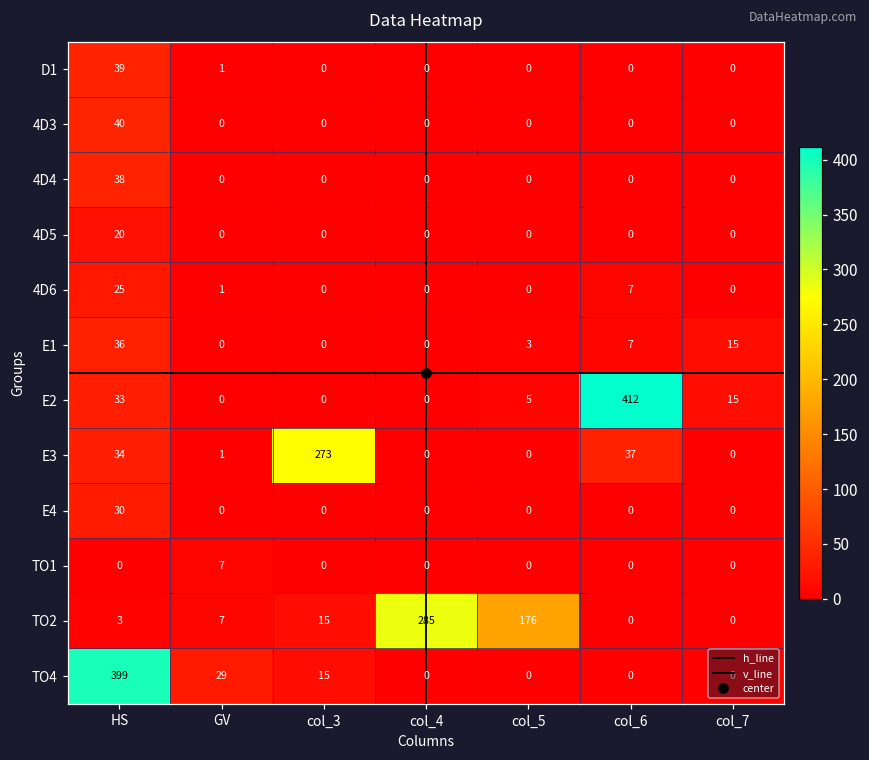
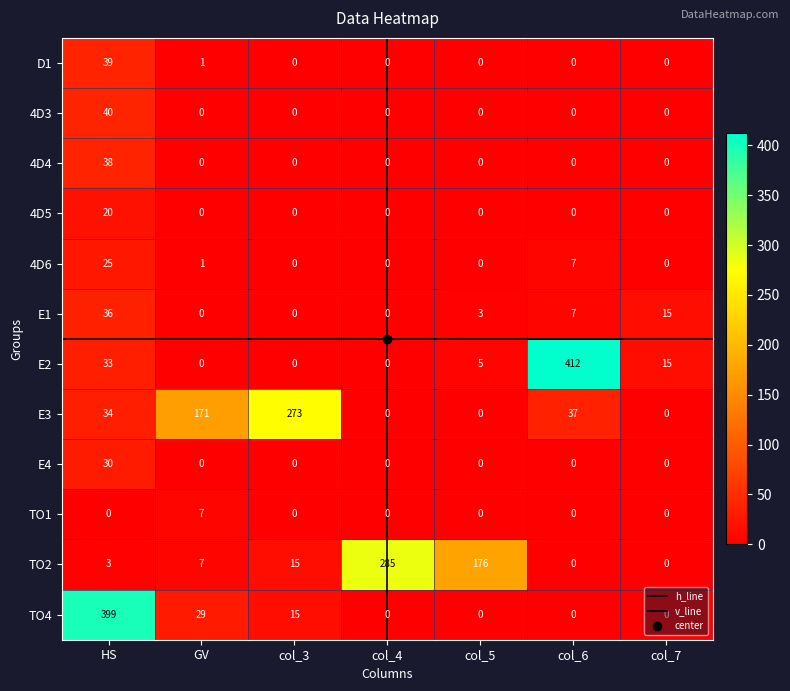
  {
    "D1": {
      "HS": 39,
      "GV": 1,
      "col_3": 0,
      "col_4": 0,
      "col_5": 0,
      "col_6": 0,
      "col_7": 0
    },
    "4D3": {
      "HS": 40,
      "GV": 0,
      "col_3": 0,
      "col_4": 0,
      "col_5": 0,
      "col_6": 0,
      "col_7": 0
    },
    "4D4": {
      "HS": 38,
      "GV": 0,
      "col_3": 0,
      "col_4": 0,
      "col_5": 0,
      "col_6": 0,
      "col_7": 0
    },
    "4D5": {
      "HS": 20,
      "GV": 0,
      "col_3": 0,
      "col_4": 0,
      "col_5": 0,
      "col_6": 0,
      "col_7": 0
    },
    "4D6": {
      "HS": 25,
      "GV": 1,
      "col_3": 0,
      "col_4": 0,
      "col_5": 0,
      "col_6": 7,
      "col_7": 0
    },
    "E1": {
      "HS": 36,
      "GV": 0,
      "col_3": 0,
      "col_4": 0,
      "col_5": 3,
      "col_6": 7,
      "col_7": 15
    },
    "E2": {
      "HS": 33,
      "GV": 0,
      "col_3": 0,
      "col_4": 0,
      "col_5": 5,
      "col_6": 412,
      "col_7": 15
    },
    "E3": {
      "HS": 34,
-     "GV": 1,
+     "GV": 171,
      "col_3": 273,
      "col_4": 0,
      "col_5": 0,
      "col_6": 37,
      "col_7": 0
    },
    "E4": {
      "HS": 30,
      "GV": 0,
      "col_3": 0,
      "col_4": 0,
      "col_5": 0,
      "col_6": 0,
      "col_7": 0
    },
    "TO1": {
      "HS": 0,
      "GV": 7,
      "col_3": 0,
      "col_4": 0,
      "col_5": 0,
      "col_6": 0,
      "col_7": 0
    },
    "TO2": {
      "HS": 3,
      "GV": 7,
      "col_3": 15,
      "col_4": 285,
      "col_5": 176,
      "col_6": 0,
      "col_7": 0
    },
    "TO4": {
      "HS": 399,
      "GV": 29,
      "col_3": 15,
      "col_4": 0,
      "col_5": 0,
      "col_6": 0
    }
  }
